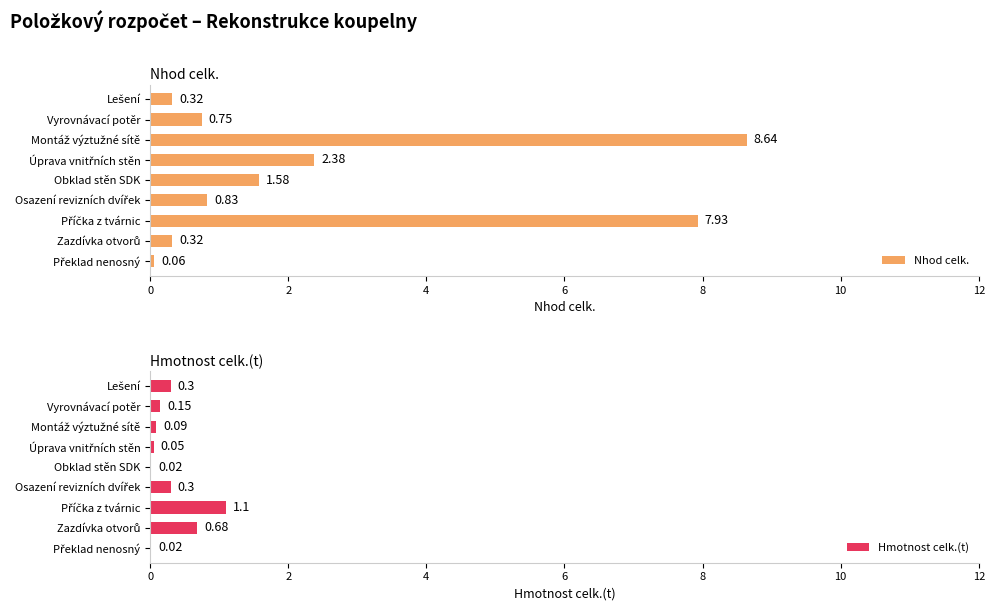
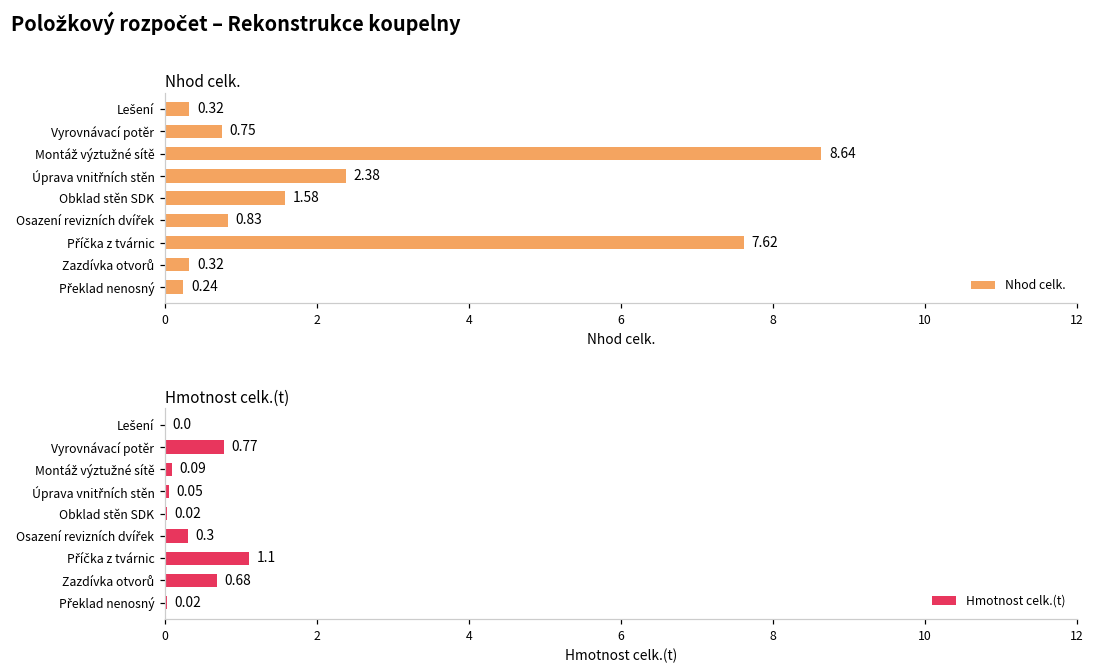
  {
    "Nhod celk.": {
      "Lešení": 0.32,
      "Vyrovnávací potěr": 0.75,
      "Montáž výztužné sítě": 8.64,
      "Úprava vnitřních stěn": 2.38,
      "Obklad stěn SDK": 1.58,
      "Osazení revizních dvířek": 0.83,
-     "Příčka z tvárnic": 7.93,
+     "Příčka z tvárnic": 7.62,
      "Zazdívka otvorů": 0.32,
-     "Překlad nenosný": 0.06
+     "Překlad nenosný": 0.24
    },
    "Hmotnost celk.(t)": {
-     "Lešení": 0.3,
-     "Vyrovnávací potěr": 0.15,
+     "Lešení": 0.0,
+     "Vyrovnávací potěr": 0.77,
      "Montáž výztužné sítě": 0.09,
      "Úprava vnitřních stěn": 0.05,
      "Obklad stěn SDK": 0.02,
      "Osazení revizních dvířek": 0.3,
      "Příčka z tvárnic": 1.1,
      "Zazdívka otvorů": 0.68,
      "Překlad nenosný": 0.02
    }
  }
